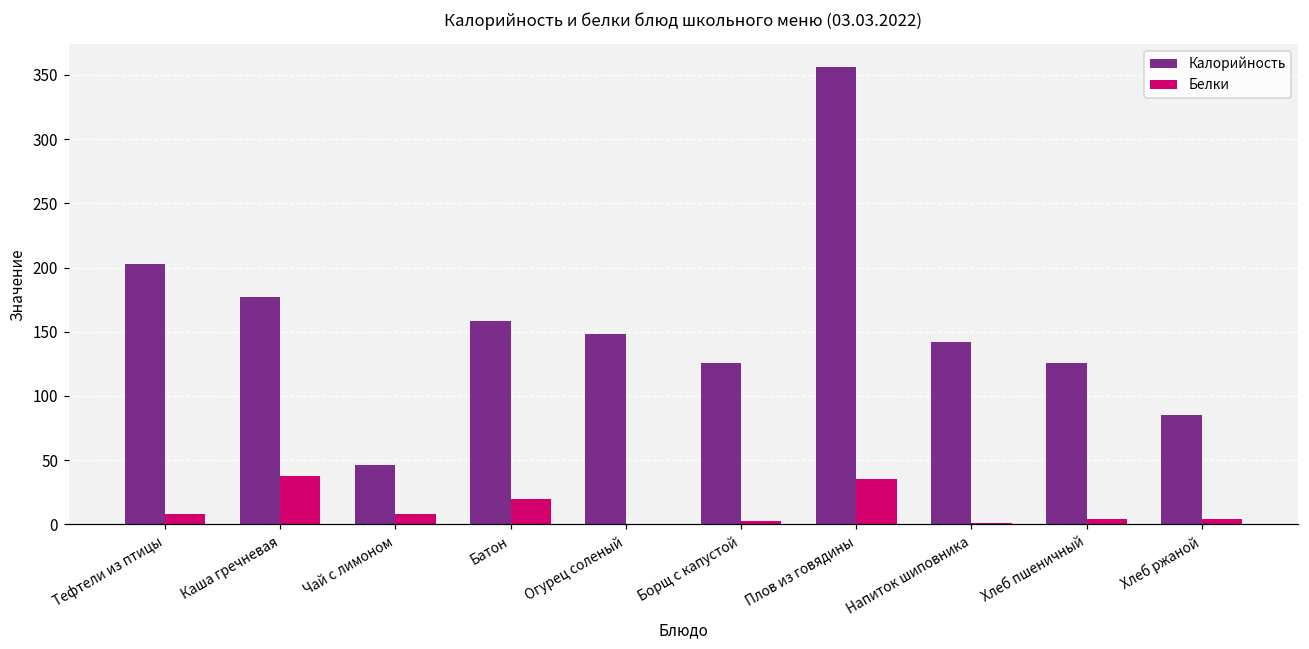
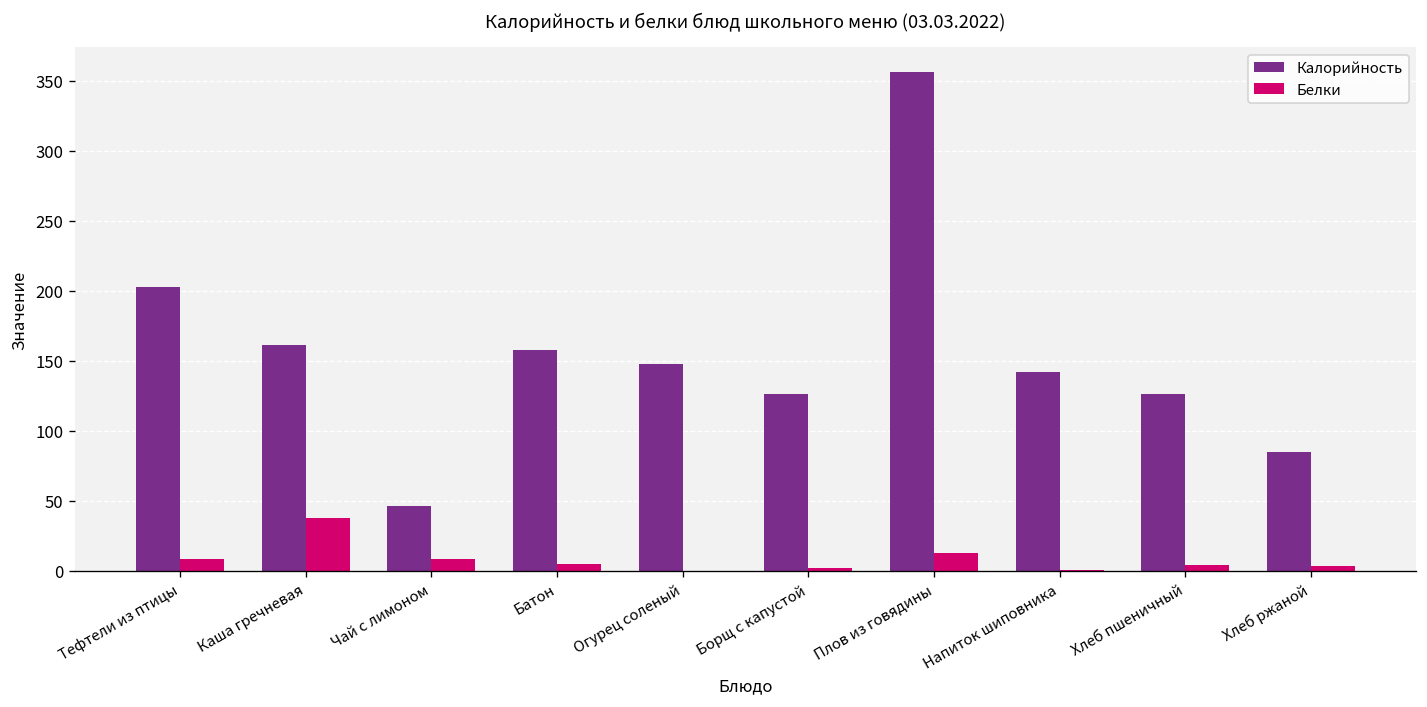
  {
    "Калорийность": {
      "Тефтели из птицы": 203,
-     "Каша гречневая": 177,
+     "Каша гречневая": 161,
      "Чай с лимоном": 46,
      "Батон": 158,
      "Огурец соленый": 148,
      "Борщ с капустой": 126,
      "Плов из говядины": 356,
      "Напиток шиповника": 142,
      "Хлеб пшеничный": 126,
      "Хлеб ржаной": 85
    },
    "Белки": {
      "Тефтели из птицы": 8,
      "Каша гречневая": 38,
      "Чай с лимоном": 8,
-     "Батон": 20,
+     "Батон": 5,
      "Борщ с капустой": 2,
-     "Плов из говядины": 35,
+     "Плов из говядины": 13,
      "Хлеб пшеничный": 4,
      "Хлеб ржаной": 4
    }
  }
